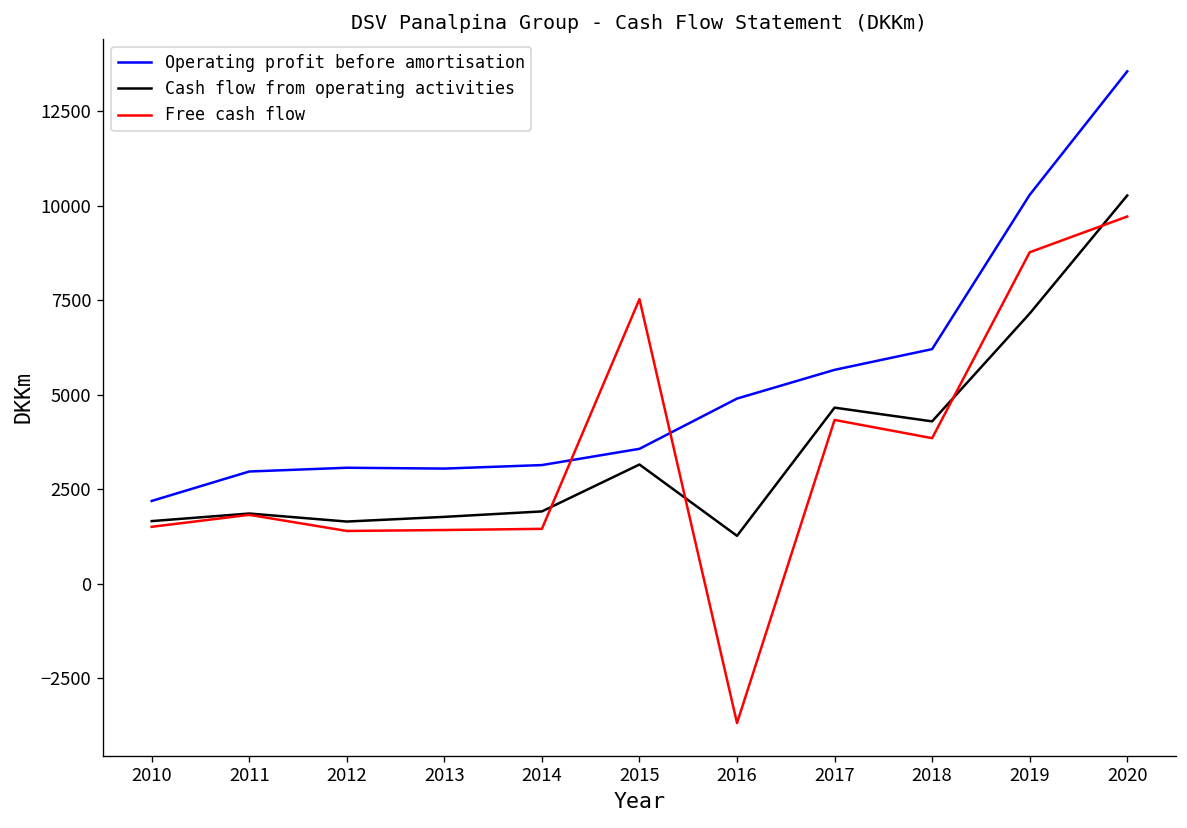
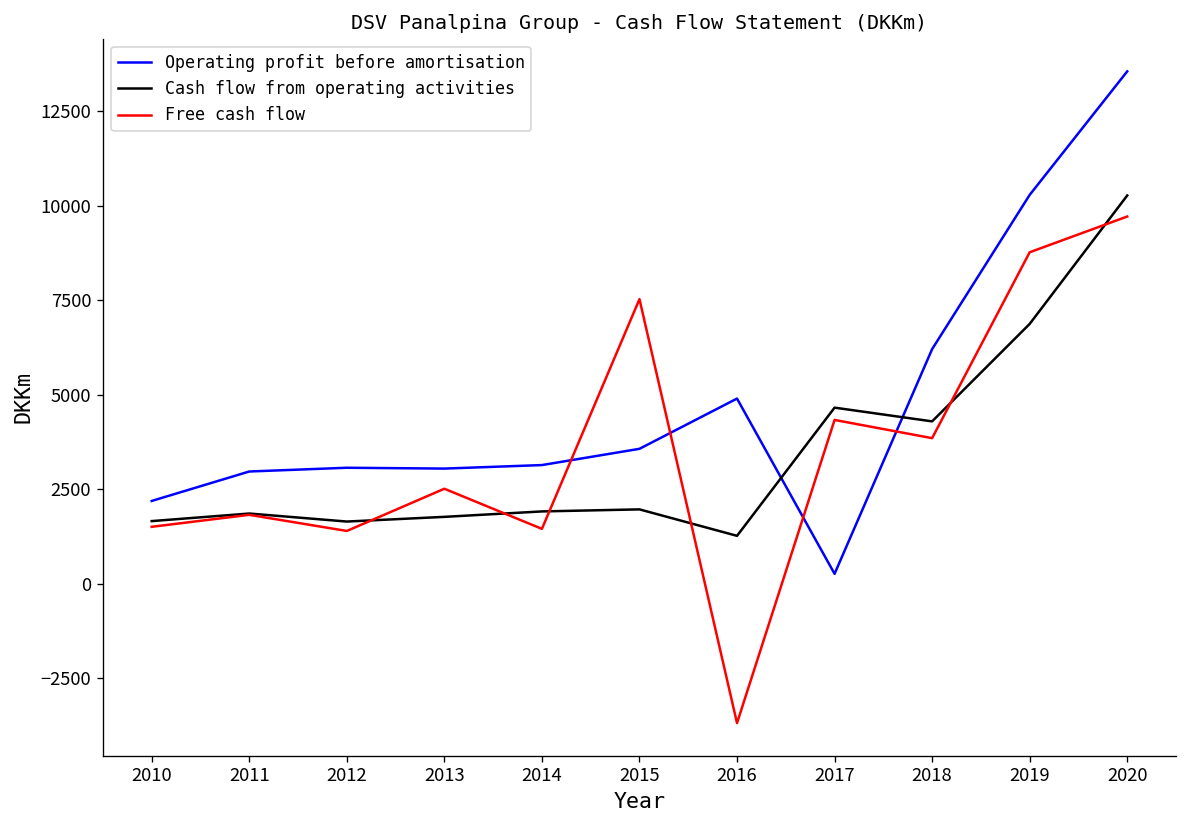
  {
    "Operating profit before amortisation": {
      "2010": 2200,
      "2011": 3000,
      "2012": 3100,
      "2013": 3100,
      "2014": 3100,
      "2015": 3600,
      "2016": 4900,
-     "2017": 5700,
+     "2017": 300,
      "2018": 6200,
      "2019": 10300,
      "2020": 13600
    },
    "Cash flow from operating activities": {
      "2010": 1700,
      "2012": 1700,
      "2013": 1800,
      "2014": 1900,
-     "2015": 3200,
+     "2015": 2000,
      "2016": 1300,
      "2017": 4700,
      "2018": 4300,
-     "2019": 7200,
+     "2019": 6900,
      "2020": 10300
    },
    "Free cash flow": {
      "2010": 1500,
      "2012": 1400,
-     "2013": 1400,
+     "2013": 2500,
      "2014": 1500,
      "2015": 7500,
      "2016": -3700,
      "2017": 4300,
      "2018": 3900,
      "2019": 8800,
      "2020": 9700
    }
  }
